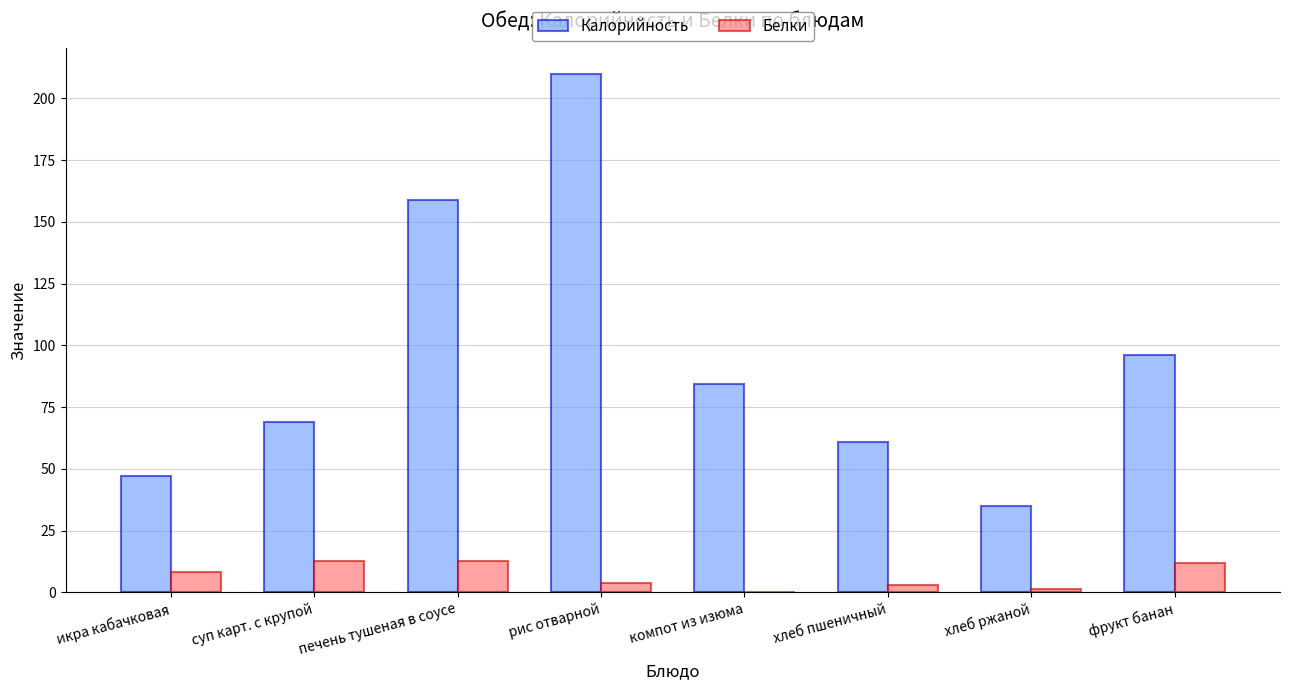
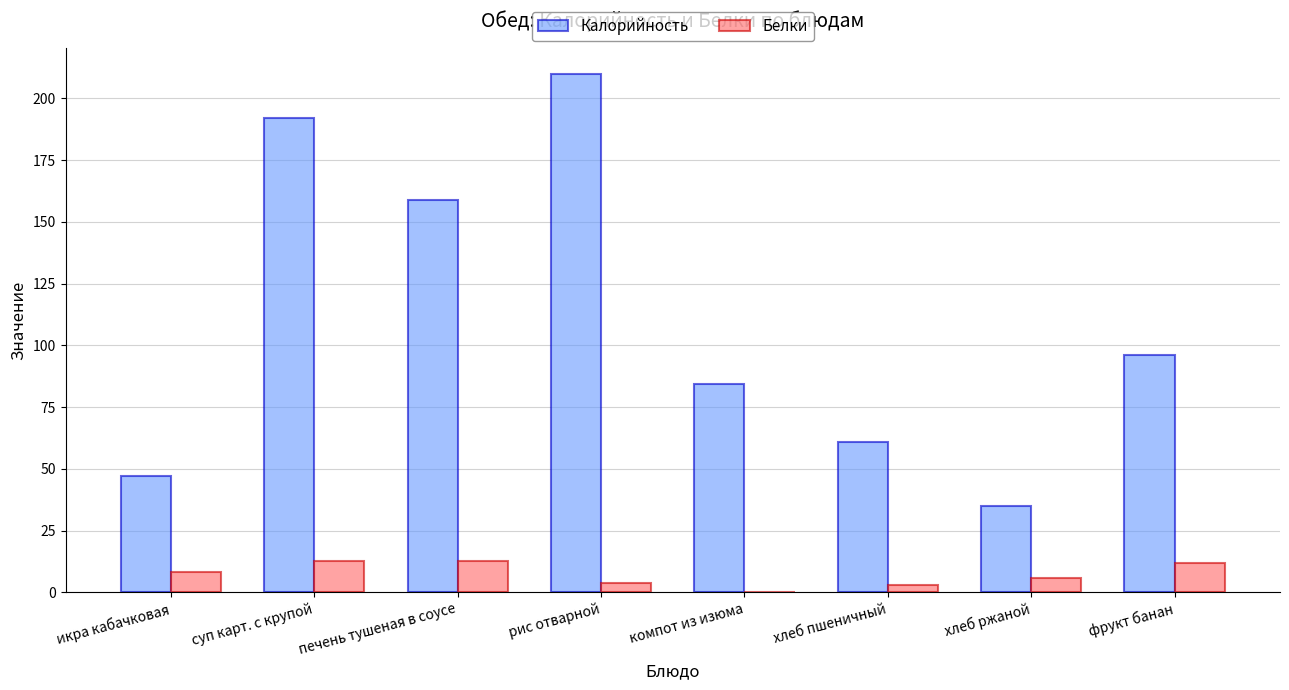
  {
    "Калорийность": {
      "икра кабачковая": 47,
-     "суп карт. с крупой": 69,
+     "суп карт. с крупой": 192,
      "печень тушеная в соусе": 159,
      "рис отварной": 210,
      "компот из изюма": 84,
      "хлеб пшеничный": 61,
      "хлеб ржаной": 35,
      "фрукт банан": 96
    },
    "Белки": {
      "икра кабачковая": 8,
      "суп карт. с крупой": 13,
      "печень тушеная в соусе": 13,
      "рис отварной": 4,
      "хлеб пшеничный": 3,
-     "хлеб ржаной": 1,
+     "хлеб ржаной": 6,
      "фрукт банан": 12
    }
  }
